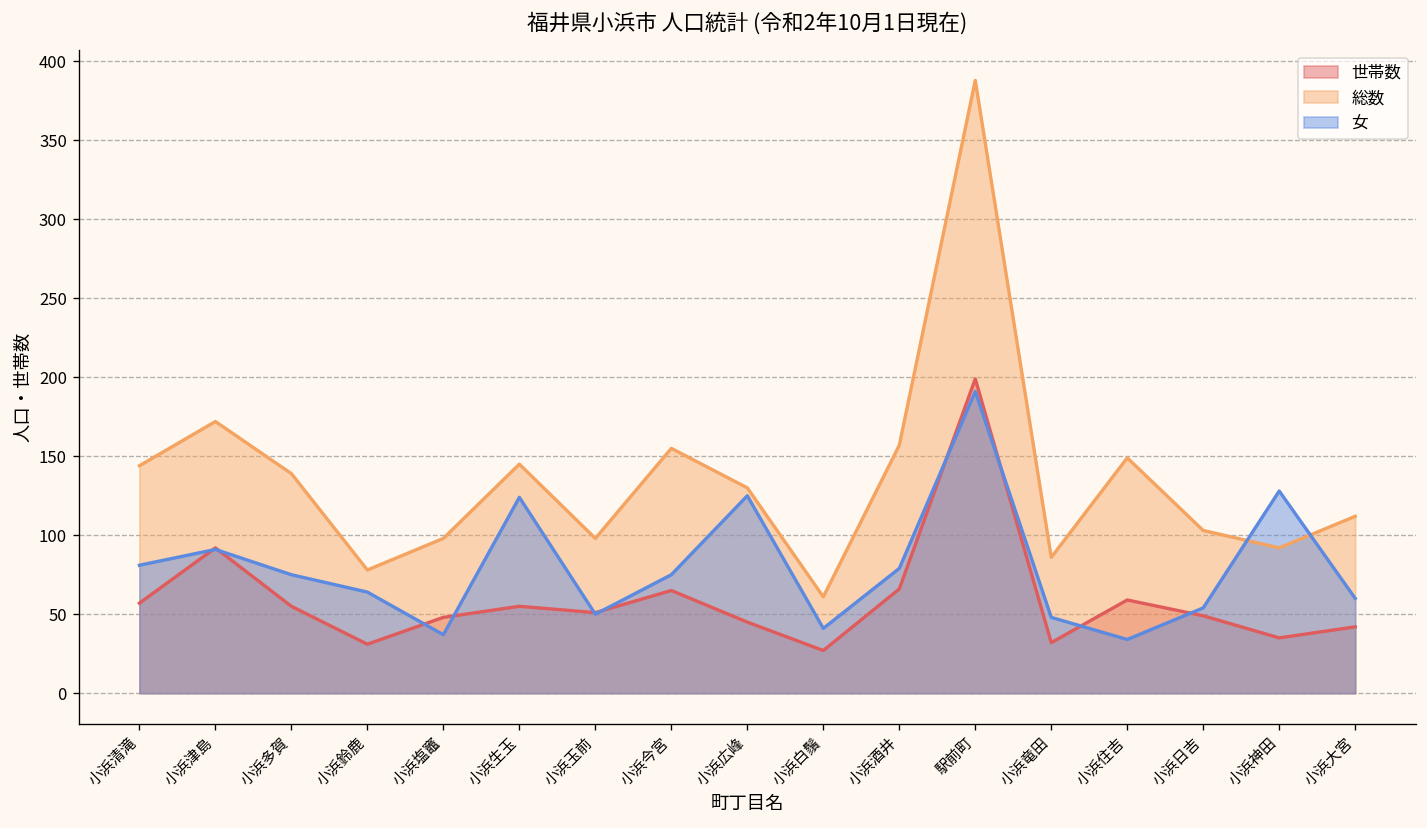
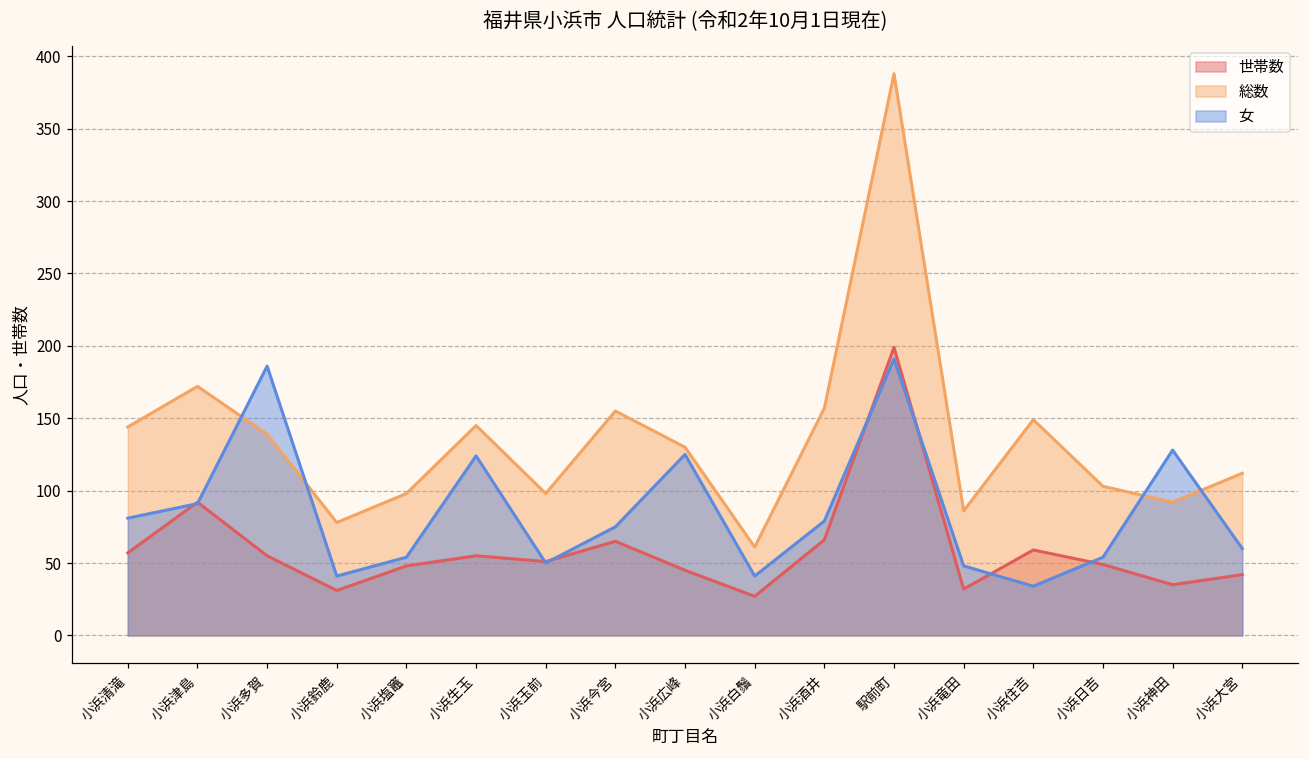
  {
    "女": {
      "小浜清滝": 81,
-     "小浜多賀": 75,
-     "小浜鈴鹿": 64,
-     "小浜塩竈": 37,
+     "小浜多賀": 186,
+     "小浜鈴鹿": 41,
+     "小浜塩竈": 54,
      "小浜生玉": 124,
      "小浜今宮": 75,
      "小浜広峰": 125,
      "小浜白鬚": 41,
      "小浜酒井": 79,
      "駅前町": 191,
      "小浜竜田": 48,
      "小浜住吉": 34,
      "小浜日吉": 54,
      "小浜神田": 128,
      "小浜大宮": 60
    }
  }
